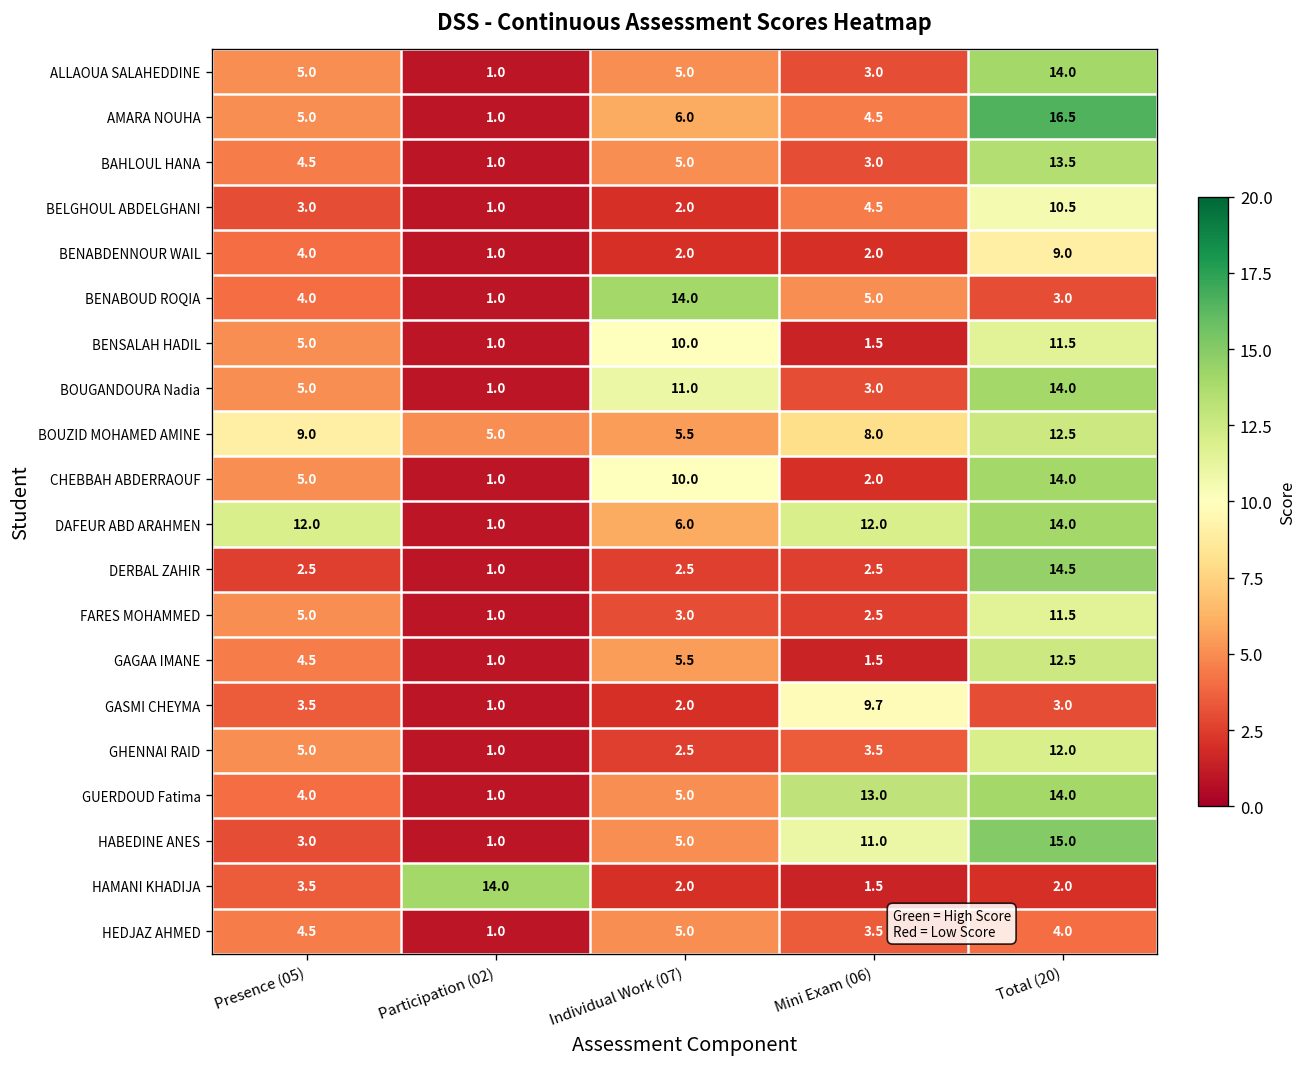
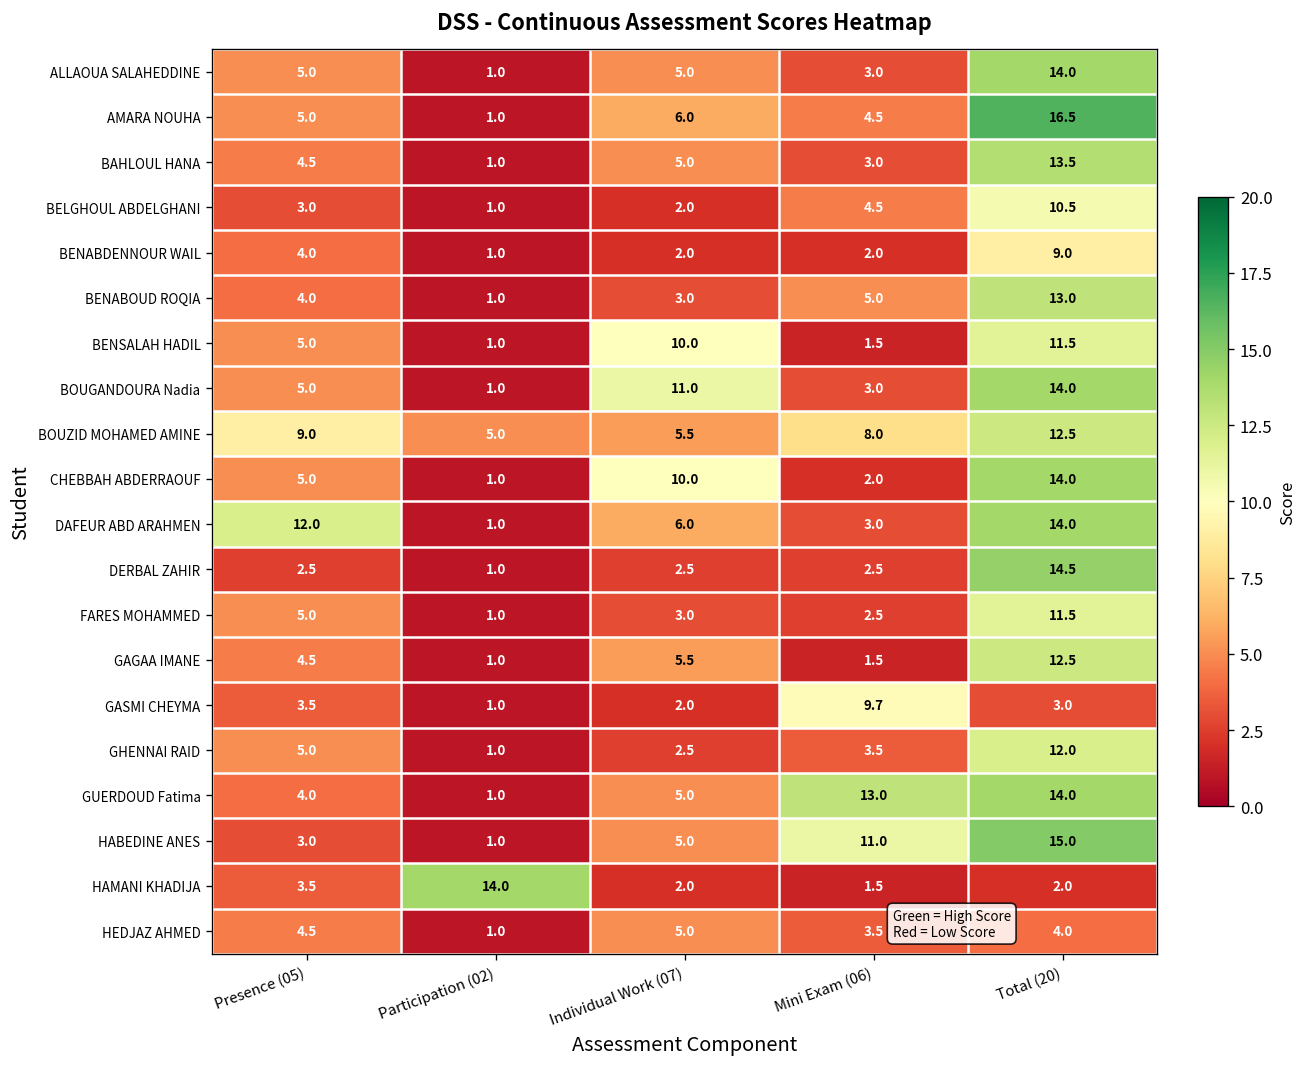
  {
    "ALLAOUA SALAHEDDINE": {
      "Presence (05)": 5.0,
      "Participation (02)": 1.0,
      "Individual Work (07)": 5.0,
      "Mini Exam (06)": 3.0,
      "Total (20)": 14.0
    },
    "AMARA NOUHA": {
      "Presence (05)": 5.0,
      "Participation (02)": 1.0,
      "Individual Work (07)": 6.0,
      "Mini Exam (06)": 4.5,
      "Total (20)": 16.5
    },
    "BAHLOUL HANA": {
      "Presence (05)": 4.5,
      "Participation (02)": 1.0,
      "Individual Work (07)": 5.0,
      "Mini Exam (06)": 3.0,
      "Total (20)": 13.5
    },
    "BELGHOUL ABDELGHANI": {
      "Presence (05)": 3.0,
      "Participation (02)": 1.0,
      "Individual Work (07)": 2.0,
      "Mini Exam (06)": 4.5,
      "Total (20)": 10.5
    },
    "BENABDENNOUR WAIL": {
      "Presence (05)": 4.0,
      "Participation (02)": 1.0,
      "Individual Work (07)": 2.0,
      "Mini Exam (06)": 2.0,
      "Total (20)": 9.0
    },
    "BENABOUD ROQIA": {
      "Presence (05)": 4.0,
      "Participation (02)": 1.0,
-     "Individual Work (07)": 14.0,
+     "Individual Work (07)": 3.0,
      "Mini Exam (06)": 5.0,
-     "Total (20)": 3.0
+     "Total (20)": 13.0
    },
    "BENSALAH HADIL": {
      "Presence (05)": 5.0,
      "Participation (02)": 1.0,
      "Individual Work (07)": 10.0,
      "Mini Exam (06)": 1.5,
      "Total (20)": 11.5
    },
    "BOUGANDOURA Nadia": {
      "Presence (05)": 5.0,
      "Participation (02)": 1.0,
      "Individual Work (07)": 11.0,
      "Mini Exam (06)": 3.0,
      "Total (20)": 14.0
    },
    "BOUZID MOHAMED AMINE": {
      "Presence (05)": 9.0,
      "Participation (02)": 5.0,
      "Individual Work (07)": 5.5,
      "Mini Exam (06)": 8.0,
      "Total (20)": 12.5
    },
    "CHEBBAH ABDERRAOUF": {
      "Presence (05)": 5.0,
      "Participation (02)": 1.0,
      "Individual Work (07)": 10.0,
      "Mini Exam (06)": 2.0,
      "Total (20)": 14.0
    },
    "DAFEUR ABD ARAHMEN": {
      "Presence (05)": 12.0,
      "Participation (02)": 1.0,
      "Individual Work (07)": 6.0,
-     "Mini Exam (06)": 12.0,
+     "Mini Exam (06)": 3.0,
      "Total (20)": 14.0
    },
    "DERBAL ZAHIR": {
      "Presence (05)": 2.5,
      "Participation (02)": 1.0,
      "Individual Work (07)": 2.5,
      "Mini Exam (06)": 2.5,
      "Total (20)": 14.5
    },
    "FARES MOHAMMED": {
      "Presence (05)": 5.0,
      "Participation (02)": 1.0,
      "Individual Work (07)": 3.0,
      "Mini Exam (06)": 2.5,
      "Total (20)": 11.5
    },
    "GAGAA IMANE": {
      "Presence (05)": 4.5,
      "Participation (02)": 1.0,
      "Individual Work (07)": 5.5,
      "Mini Exam (06)": 1.5,
      "Total (20)": 12.5
    },
    "GASMI CHEYMA": {
      "Presence (05)": 3.5,
      "Participation (02)": 1.0,
      "Individual Work (07)": 2.0,
      "Mini Exam (06)": 9.7,
      "Total (20)": 3.0
    },
    "GHENNAI RAID": {
      "Presence (05)": 5.0,
      "Participation (02)": 1.0,
      "Individual Work (07)": 2.5,
      "Mini Exam (06)": 3.5,
      "Total (20)": 12.0
    },
    "GUERDOUD Fatima": {
      "Presence (05)": 4.0,
      "Participation (02)": 1.0,
      "Individual Work (07)": 5.0,
      "Mini Exam (06)": 13.0,
      "Total (20)": 14.0
    },
    "HABEDINE ANES": {
      "Presence (05)": 3.0,
      "Participation (02)": 1.0,
      "Individual Work (07)": 5.0,
      "Mini Exam (06)": 11.0,
      "Total (20)": 15.0
    },
    "HAMANI KHADIJA": {
      "Presence (05)": 3.5,
      "Participation (02)": 14.0,
      "Individual Work (07)": 2.0,
      "Mini Exam (06)": 1.5,
      "Total (20)": 2.0
    },
    "HEDJAZ AHMED": {
      "Presence (05)": 4.5,
      "Participation (02)": 1.0,
      "Individual Work (07)": 5.0,
      "Mini Exam (06)": 3.5,
      "Total (20)": 4.0
    }
  }
